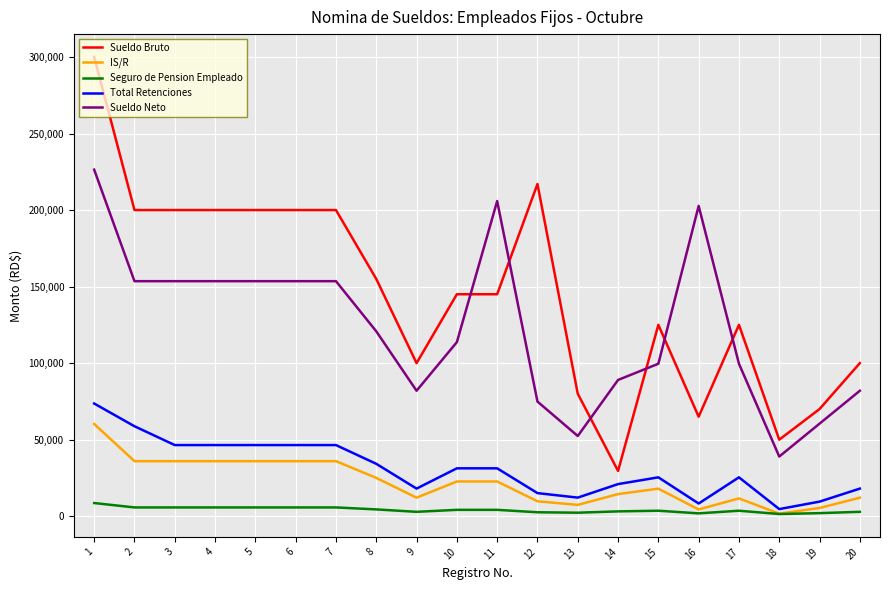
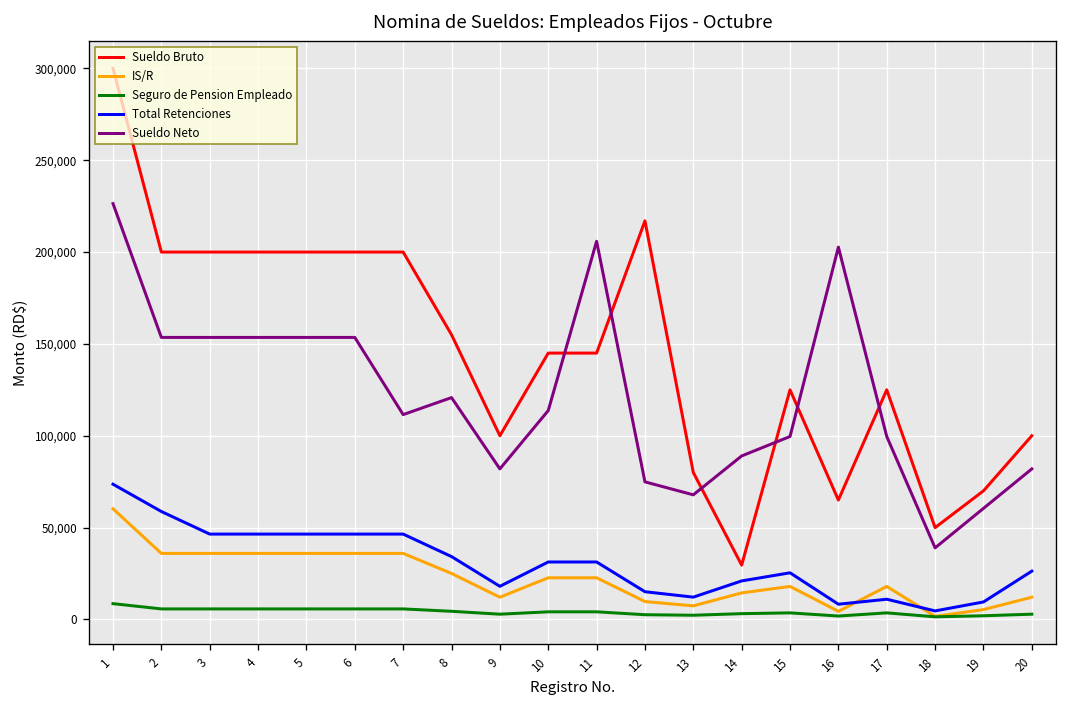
  {
    "Sueldo Bruto": {
      "2": "200,000",
      "3": "200,000",
      "4": "200,000",
      "5": "200,000",
      "6": "200,000",
      "7": "200,000",
      "8": "155,000",
      "9": "100,000",
      "10": "145,000",
      "11": "145,000",
      "12": "217,000",
      "13": "80,000",
      "14": "30,000",
      "15": "125,000",
      "16": "65,000",
      "17": "125,000",
      "18": "50,000",
      "19": "70,000",
      "20": "100,000"
    },
    "IS/R": {
      "1": "60,000",
      "2": "36,000",
      "3": "36,000",
      "4": "36,000",
      "5": "36,000",
      "6": "36,000",
      "7": "36,000",
      "8": "25,000",
      "9": "12,000",
      "10": "23,000",
      "11": "23,000",
      "12": "10,000",
      "13": "7,000",
      "14": "14,000",
      "15": "18,000",
      "16": "4,000",
-     "17": "12,000",
+     "17": "18,000",
      "19": "5,000",
      "20": "12,000"
    },
    "Seguro de Pension Empleado": {
      "1": "9,000",
      "2": "6,000",
      "3": "6,000",
      "4": "6,000",
      "5": "6,000",
      "6": "6,000",
      "7": "6,000",
      "8": "4,000",
      "9": "3,000",
      "10": "4,000",
      "11": "4,000",
      "12": "3,000",
      "13": "2,000",
      "14": "3,000",
      "15": "4,000",
      "16": "2,000",
      "17": "4,000",
      "19": "2,000",
      "20": "3,000"
    },
    "Total Retenciones": {
      "1": "74,000",
      "2": "59,000",
      "3": "46,000",
      "4": "46,000",
      "5": "46,000",
      "6": "46,000",
      "7": "46,000",
      "8": "34,000",
      "9": "18,000",
      "10": "31,000",
      "11": "31,000",
      "12": "15,000",
      "13": "12,000",
      "14": "21,000",
      "15": "25,000",
      "16": "8,000",
-     "17": "25,000",
+     "17": "11,000",
      "18": "5,000",
      "19": "10,000",
-     "20": "18,000"
+     "20": "26,000"
    },
    "Sueldo Neto": {
      "1": "226,000",
      "2": "154,000",
      "3": "154,000",
      "4": "154,000",
      "5": "154,000",
      "6": "154,000",
-     "7": "154,000",
+     "7": "112,000",
      "8": "121,000",
      "9": "82,000",
      "10": "114,000",
      "11": "206,000",
      "12": "75,000",
-     "13": "52,000",
+     "13": "68,000",
      "14": "89,000",
      "15": "100,000",
      "16": "203,000",
      "17": "100,000",
      "18": "39,000",
      "19": "60,000",
      "20": "82,000"
    }
  }
